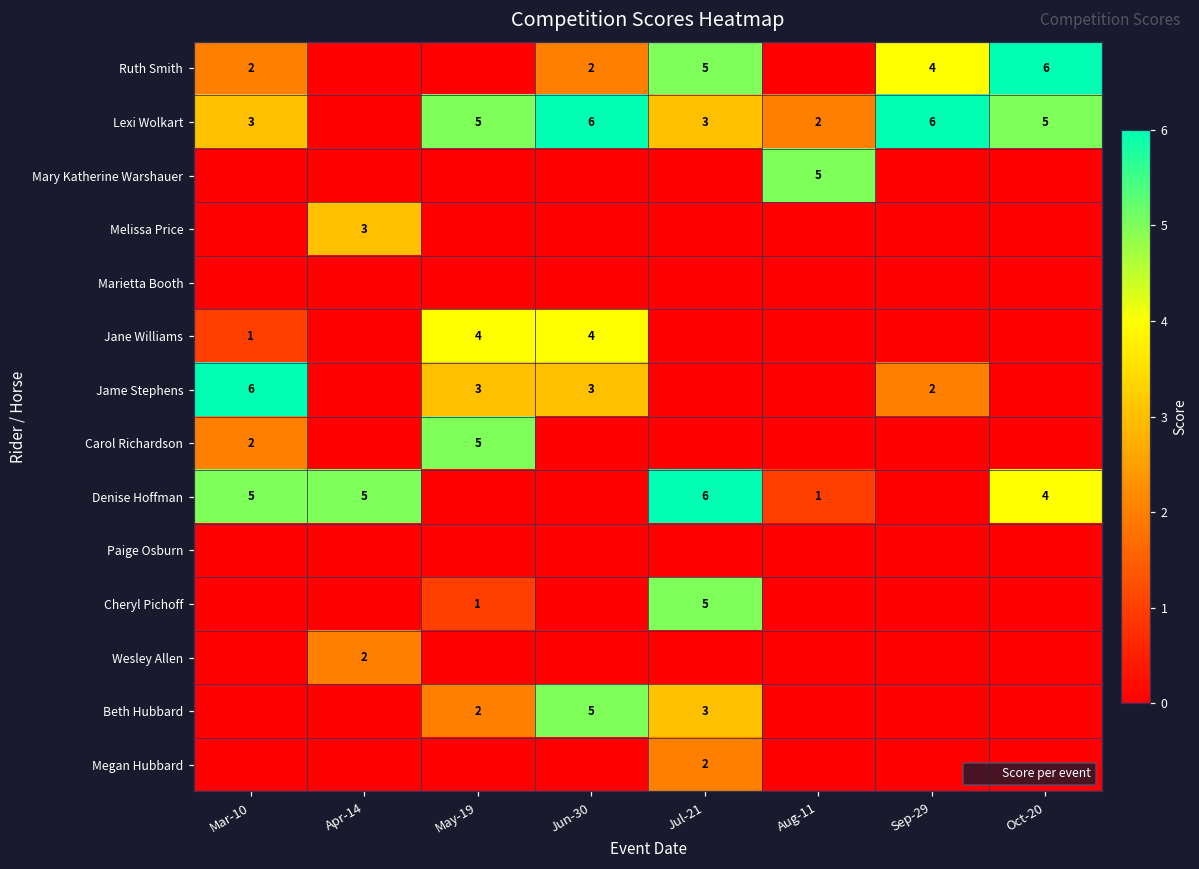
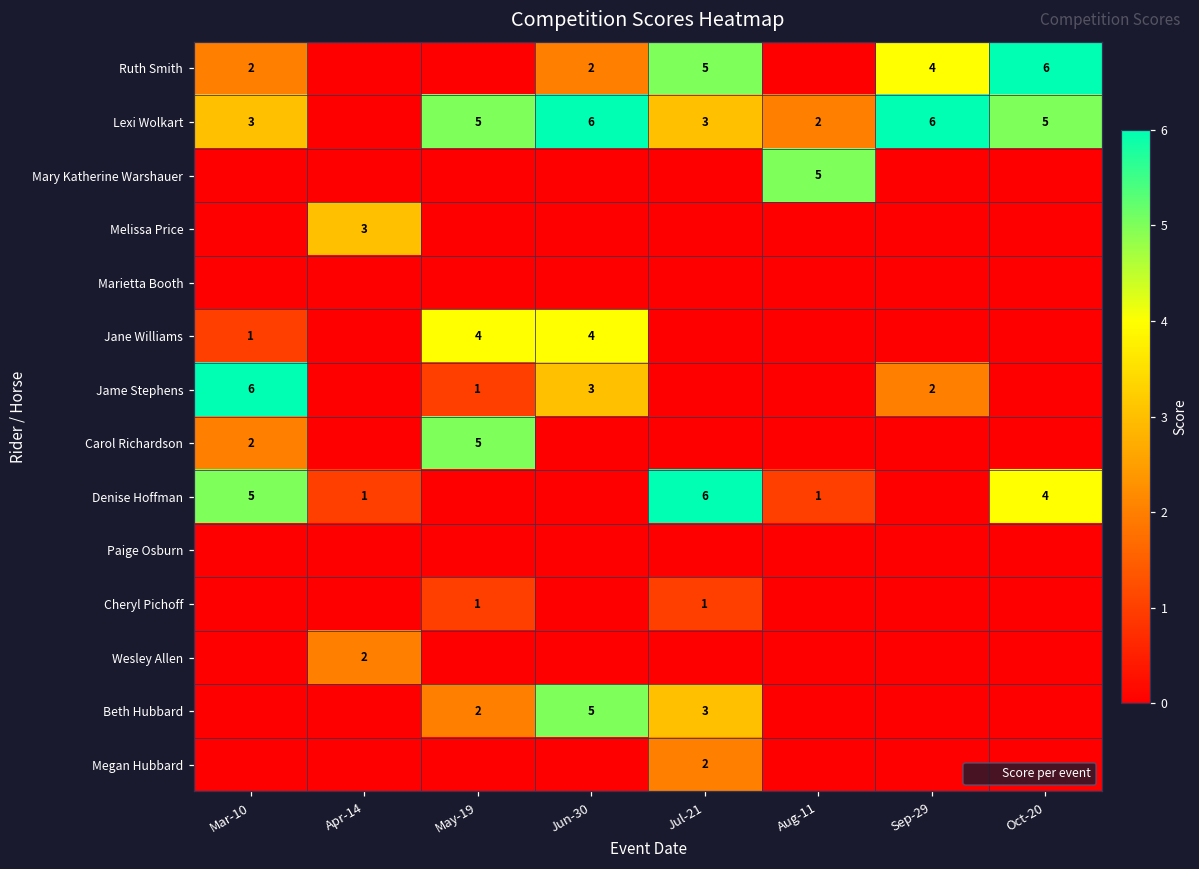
  {
    "Ruth Smith": {
      "Mar-10": 2,
      "Jun-30": 2,
      "Jul-21": 5,
      "Sep-29": 4,
      "Oct-20": 6
    },
    "Lexi Wolkart": {
      "Mar-10": 3,
      "May-19": 5,
      "Jun-30": 6,
      "Jul-21": 3,
      "Aug-11": 2,
      "Sep-29": 6,
      "Oct-20": 5
    },
    "Mary Katherine Warshauer": {
      "Aug-11": 5
    },
    "Melissa Price": {
      "Apr-14": 3
    },
    "Jane Williams": {
      "Mar-10": 1,
      "May-19": 4,
      "Jun-30": 4
    },
    "Jame Stephens": {
      "Mar-10": 6,
-     "May-19": 3,
+     "May-19": 1,
      "Jun-30": 3,
      "Sep-29": 2
    },
    "Carol Richardson": {
      "Mar-10": 2,
      "May-19": 5
    },
    "Denise Hoffman": {
      "Mar-10": 5,
-     "Apr-14": 5,
+     "Apr-14": 1,
      "Jul-21": 6,
      "Aug-11": 1,
      "Oct-20": 4
    },
    "Cheryl Pichoff": {
      "May-19": 1,
-     "Jul-21": 5
+     "Jul-21": 1
    },
    "Wesley Allen": {
      "Apr-14": 2
    },
    "Beth Hubbard": {
      "May-19": 2,
      "Jun-30": 5,
      "Jul-21": 3
    },
    "Megan Hubbard": {
      "Jul-21": 2
    }
  }
